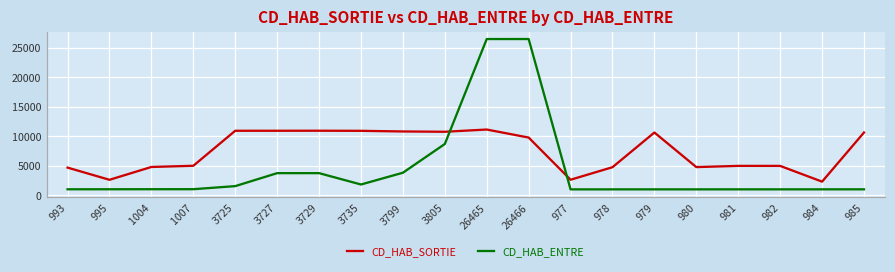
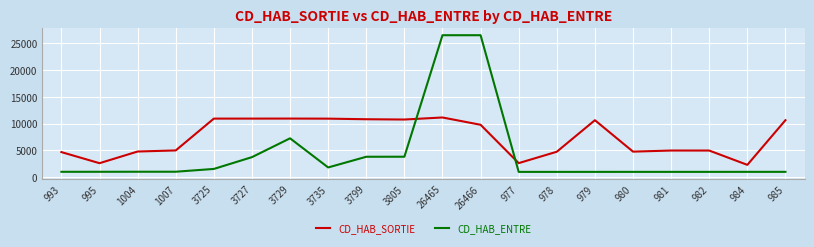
  {
    "CD_HAB_SORTIE": {
      "993": 5000,
      "995": 3000,
      "1004": 5000,
      "1007": 5000,
      "3725": 11000,
      "3727": 11000,
      "3729": 11000,
      "3735": 11000,
      "3799": 11000,
      "3805": 11000,
      "26465": 11000,
      "26466": 10000,
      "977": 3000,
      "978": 5000,
      "979": 11000,
      "980": 5000,
      "981": 5000,
      "982": 5000,
      "984": 2000,
      "985": 11000
    },
    "CD_HAB_ENTRE": {
      "993": 1000,
      "995": 1000,
      "1004": 1000,
      "1007": 1000,
      "3725": 2000,
      "3727": 4000,
-     "3729": 4000,
+     "3729": 7000,
      "3735": 2000,
      "3799": 4000,
-     "3805": 9000,
+     "3805": 4000,
      "26465": 26000,
      "26466": 26000,
      "977": 1000,
      "978": 1000,
      "979": 1000,
      "980": 1000,
      "981": 1000,
      "982": 1000,
      "984": 1000,
      "985": 1000
    }
  }
